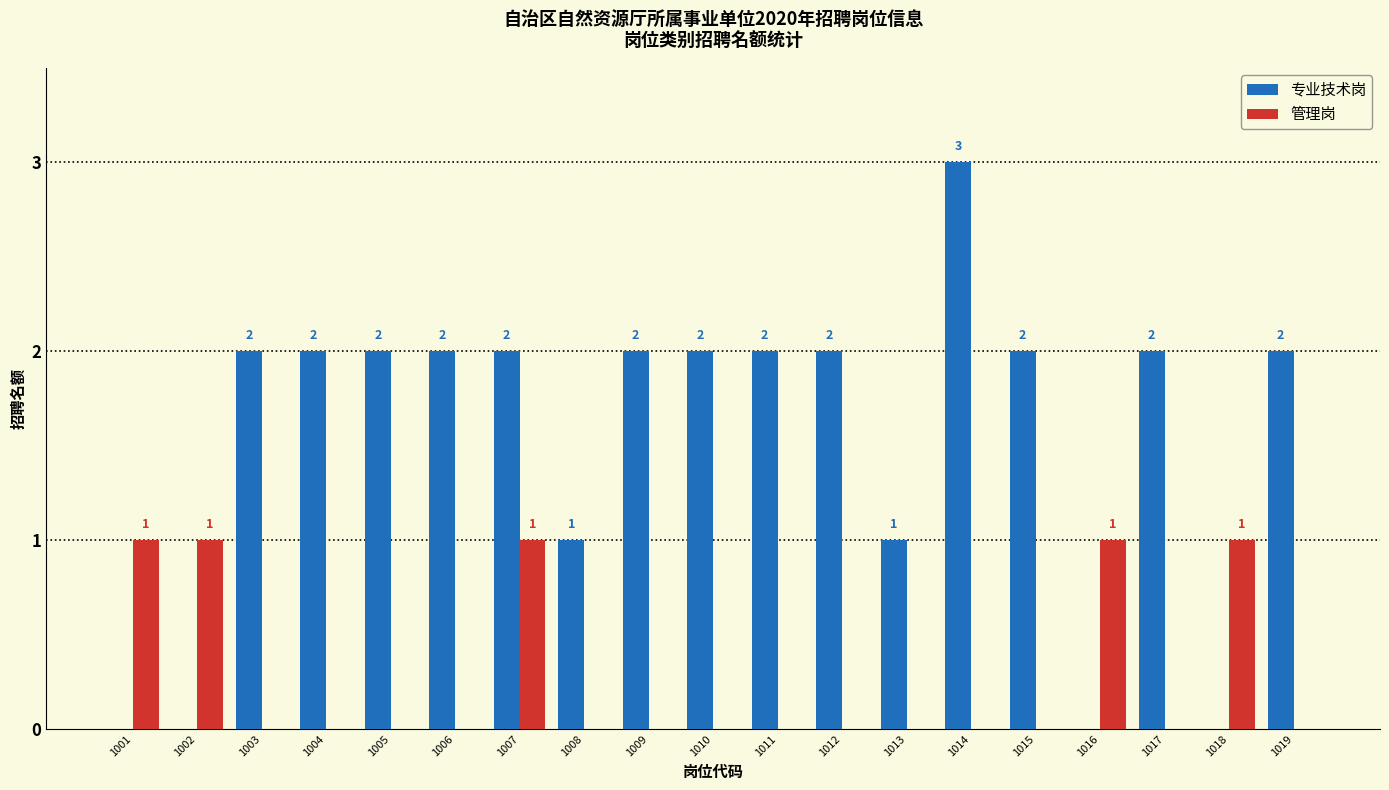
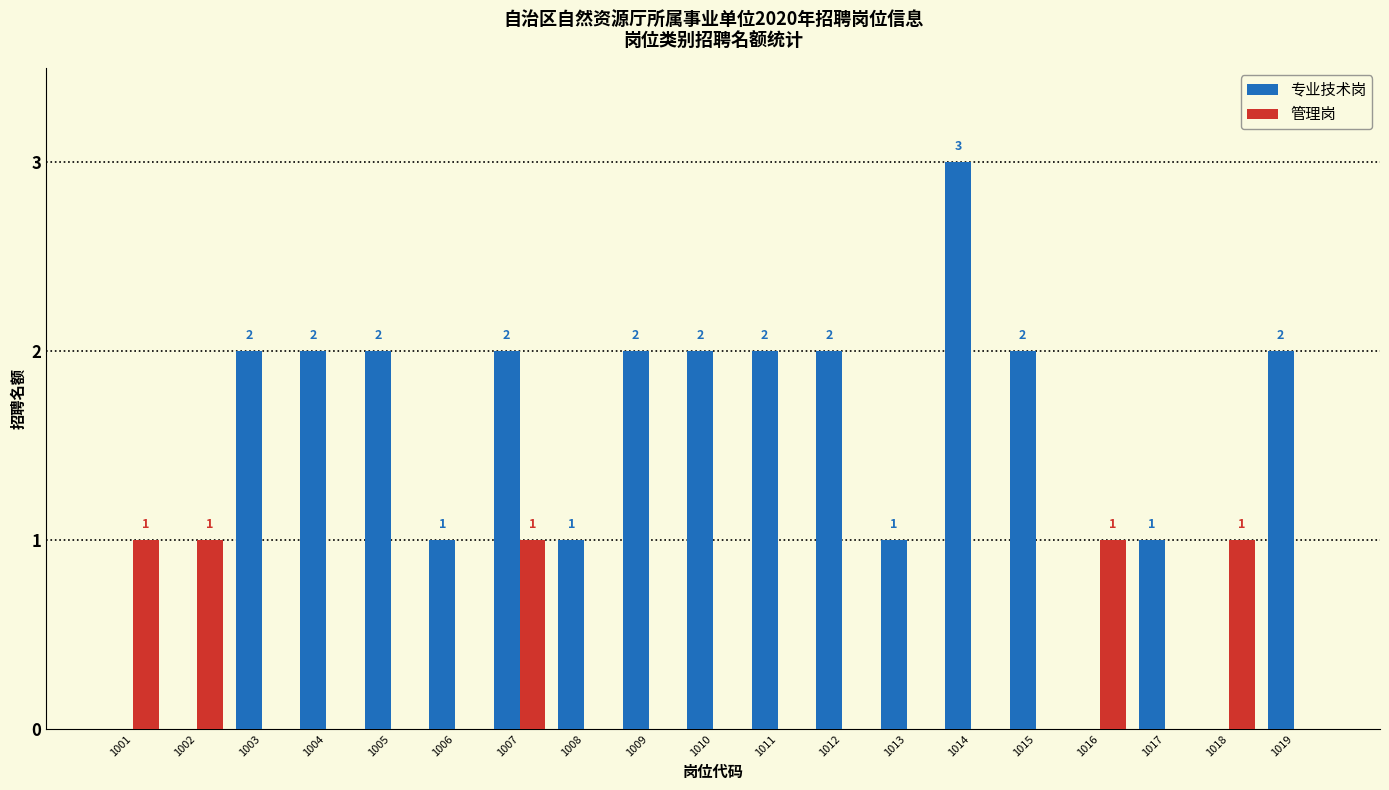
  {
    "专业技术岗": {
      "1003": 2,
      "1004": 2,
      "1005": 2,
-     "1006": 2,
+     "1006": 1,
      "1007": 2,
      "1008": 1,
      "1009": 2,
      "1010": 2,
      "1011": 2,
      "1012": 2,
      "1013": 1,
      "1014": 3,
      "1015": 2,
-     "1017": 2,
+     "1017": 1,
      "1019": 2
    },
    "管理岗": {
      "1001": 1,
      "1002": 1,
      "1007": 1,
      "1016": 1,
      "1018": 1
    }
  }
